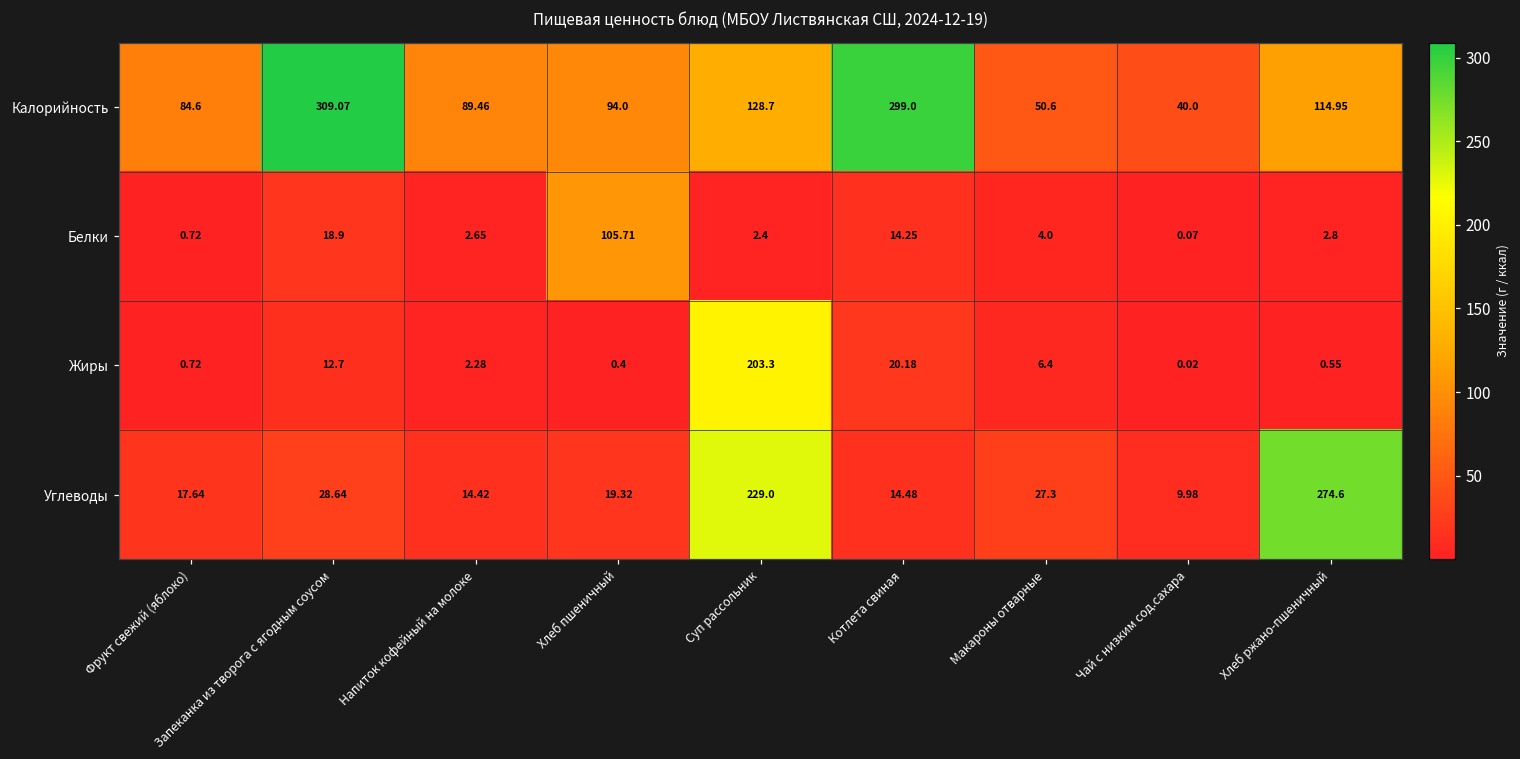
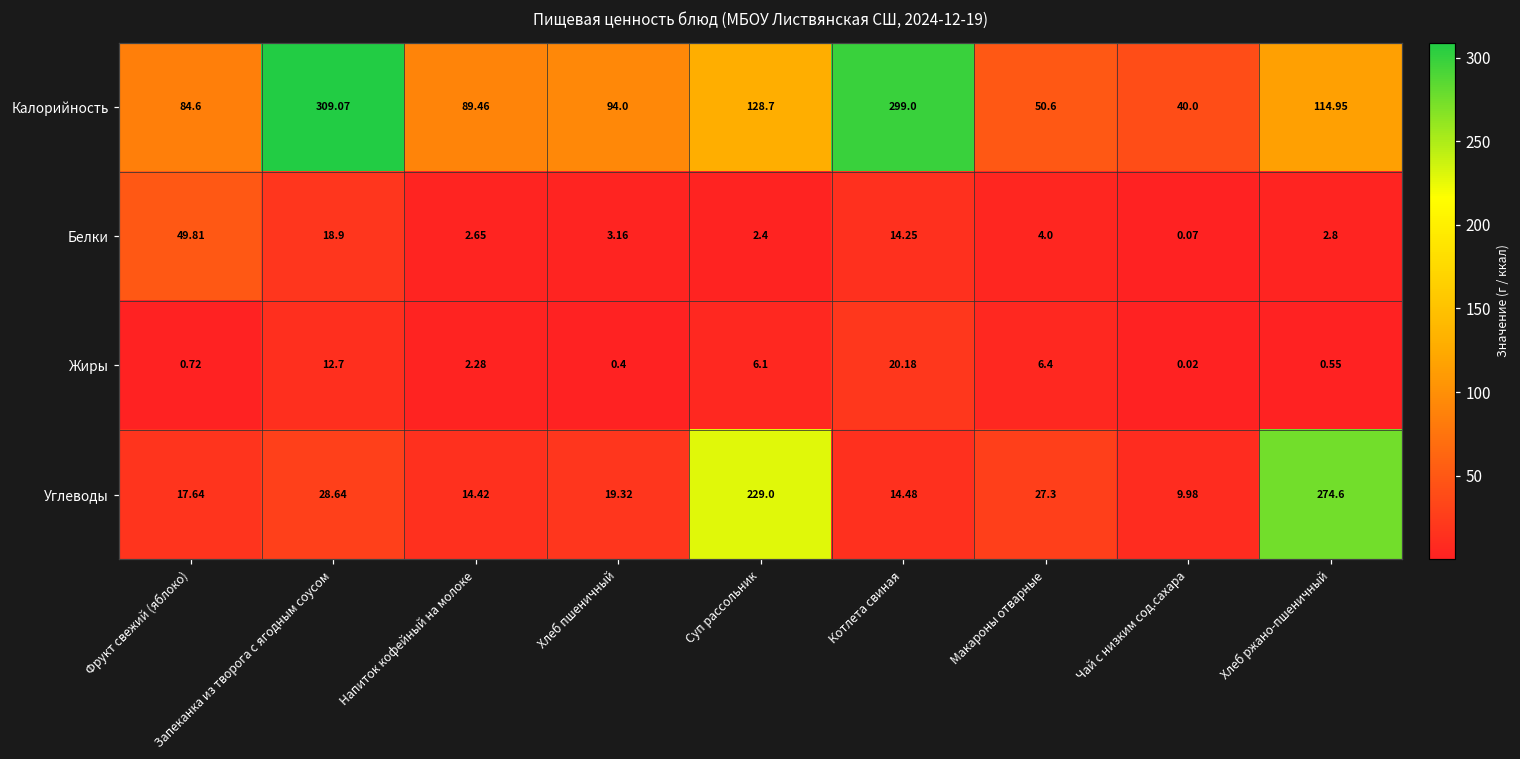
  {
    "Калорийность": {
      "Фрукт свежий (яблоко)": 84.6,
      "Запеканка из творога с ягодным соусом": 309.07,
      "Напиток кофейный на молоке": 89.46,
      "Хлеб пшеничный": 94.0,
      "Суп рассольник": 128.7,
      "Котлета свиная": 299.0,
      "Макароны отварные": 50.6,
      "Чай с низким сод.сахара": 40.0,
      "Хлеб ржано-пшеничный": 114.95
    },
    "Белки": {
-     "Фрукт свежий (яблоко)": 0.72,
+     "Фрукт свежий (яблоко)": 49.81,
      "Запеканка из творога с ягодным соусом": 18.9,
      "Напиток кофейный на молоке": 2.65,
-     "Хлеб пшеничный": 105.71,
+     "Хлеб пшеничный": 3.16,
      "Суп рассольник": 2.4,
      "Котлета свиная": 14.25,
      "Макароны отварные": 4.0,
      "Чай с низким сод.сахара": 0.07,
      "Хлеб ржано-пшеничный": 2.8
    },
    "Жиры": {
      "Фрукт свежий (яблоко)": 0.72,
      "Запеканка из творога с ягодным соусом": 12.7,
      "Напиток кофейный на молоке": 2.28,
      "Хлеб пшеничный": 0.4,
-     "Суп рассольник": 203.3,
+     "Суп рассольник": 6.1,
      "Котлета свиная": 20.18,
      "Макароны отварные": 6.4,
      "Чай с низким сод.сахара": 0.02,
      "Хлеб ржано-пшеничный": 0.55
    },
    "Углеводы": {
      "Фрукт свежий (яблоко)": 17.64,
      "Запеканка из творога с ягодным соусом": 28.64,
      "Напиток кофейный на молоке": 14.42,
      "Хлеб пшеничный": 19.32,
      "Суп рассольник": 229.0,
      "Котлета свиная": 14.48,
      "Макароны отварные": 27.3,
      "Чай с низким сод.сахара": 9.98,
      "Хлеб ржано-пшеничный": 274.6
    }
  }
